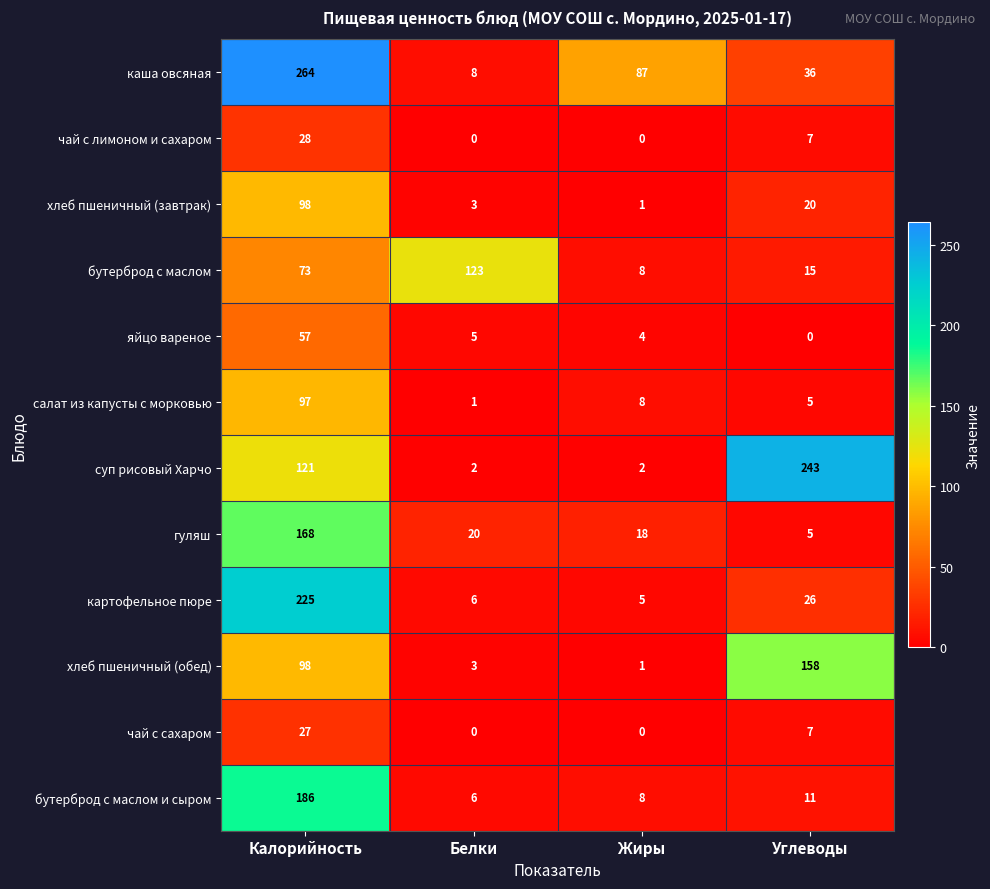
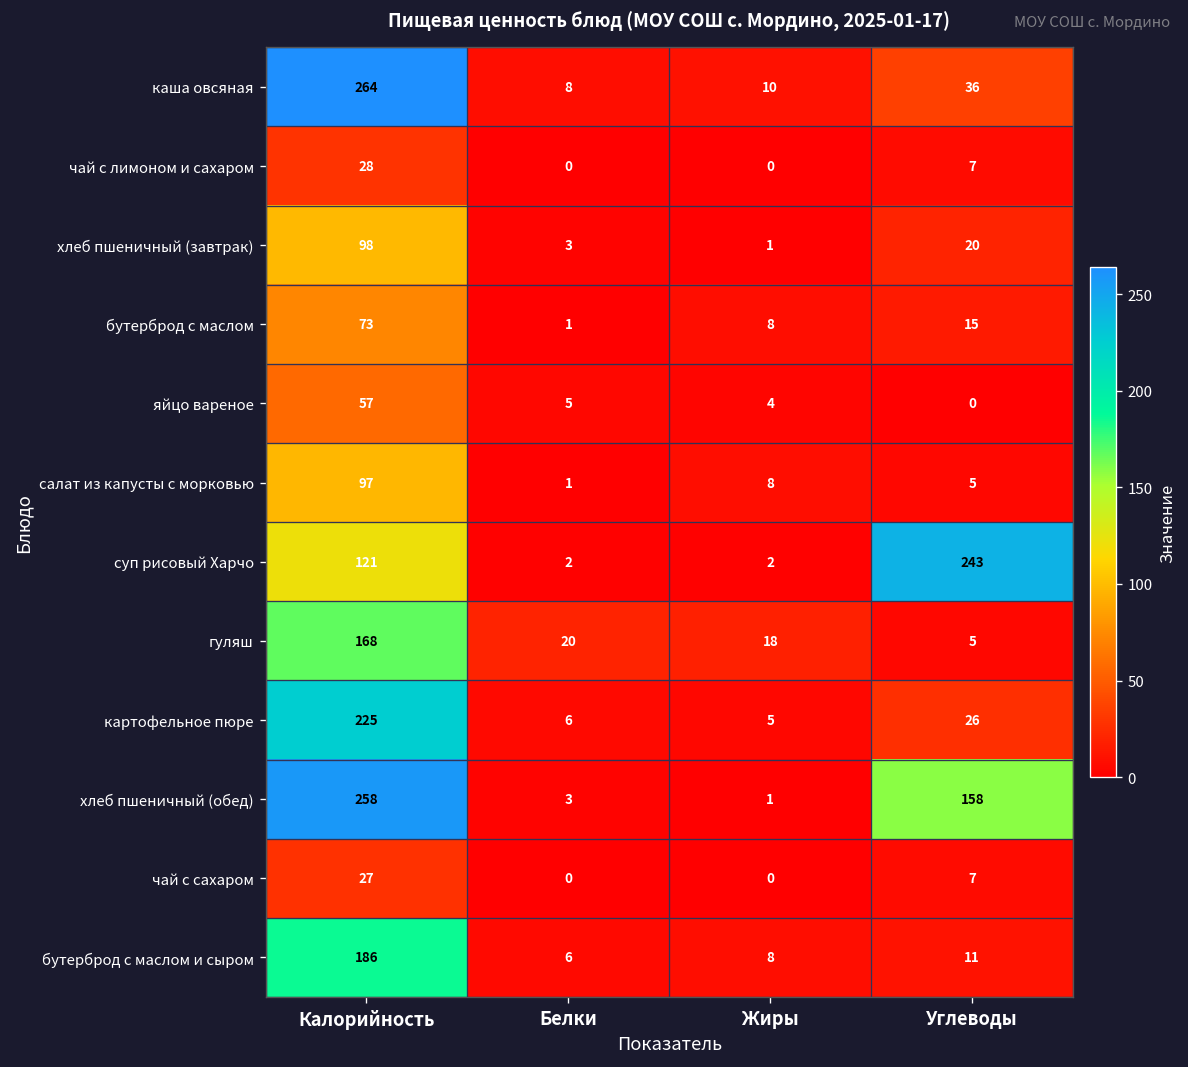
  {
    "каша овсяная": {
      "Калорийность": 264,
      "Белки": 8,
-     "Жиры": 87,
+     "Жиры": 10,
      "Углеводы": 36
    },
    "чай с лимоном и сахаром": {
      "Калорийность": 28,
      "Белки": 0,
      "Жиры": 0,
      "Углеводы": 7
    },
    "хлеб пшеничный (завтрак)": {
      "Калорийность": 98,
      "Белки": 3,
      "Жиры": 1,
      "Углеводы": 20
    },
    "бутерброд с маслом": {
      "Калорийность": 73,
-     "Белки": 123,
+     "Белки": 1,
      "Жиры": 8,
      "Углеводы": 15
    },
    "яйцо вареное": {
      "Калорийность": 57,
      "Белки": 5,
      "Жиры": 4,
      "Углеводы": 0
    },
    "салат из капусты с морковью": {
      "Калорийность": 97,
      "Белки": 1,
      "Жиры": 8,
      "Углеводы": 5
    },
    "суп рисовый Харчо": {
      "Калорийность": 121,
      "Белки": 2,
      "Жиры": 2,
      "Углеводы": 243
    },
    "гуляш": {
      "Калорийность": 168,
      "Белки": 20,
      "Жиры": 18,
      "Углеводы": 5
    },
    "картофельное пюре": {
      "Калорийность": 225,
      "Белки": 6,
      "Жиры": 5,
      "Углеводы": 26
    },
    "хлеб пшеничный (обед)": {
-     "Калорийность": 98,
+     "Калорийность": 258,
      "Белки": 3,
      "Жиры": 1,
      "Углеводы": 158
    },
    "чай с сахаром": {
      "Калорийность": 27,
      "Белки": 0,
      "Жиры": 0,
      "Углеводы": 7
    },
    "бутерброд с маслом и сыром": {
      "Калорийность": 186,
      "Белки": 6,
      "Жиры": 8,
      "Углеводы": 11
    }
  }
